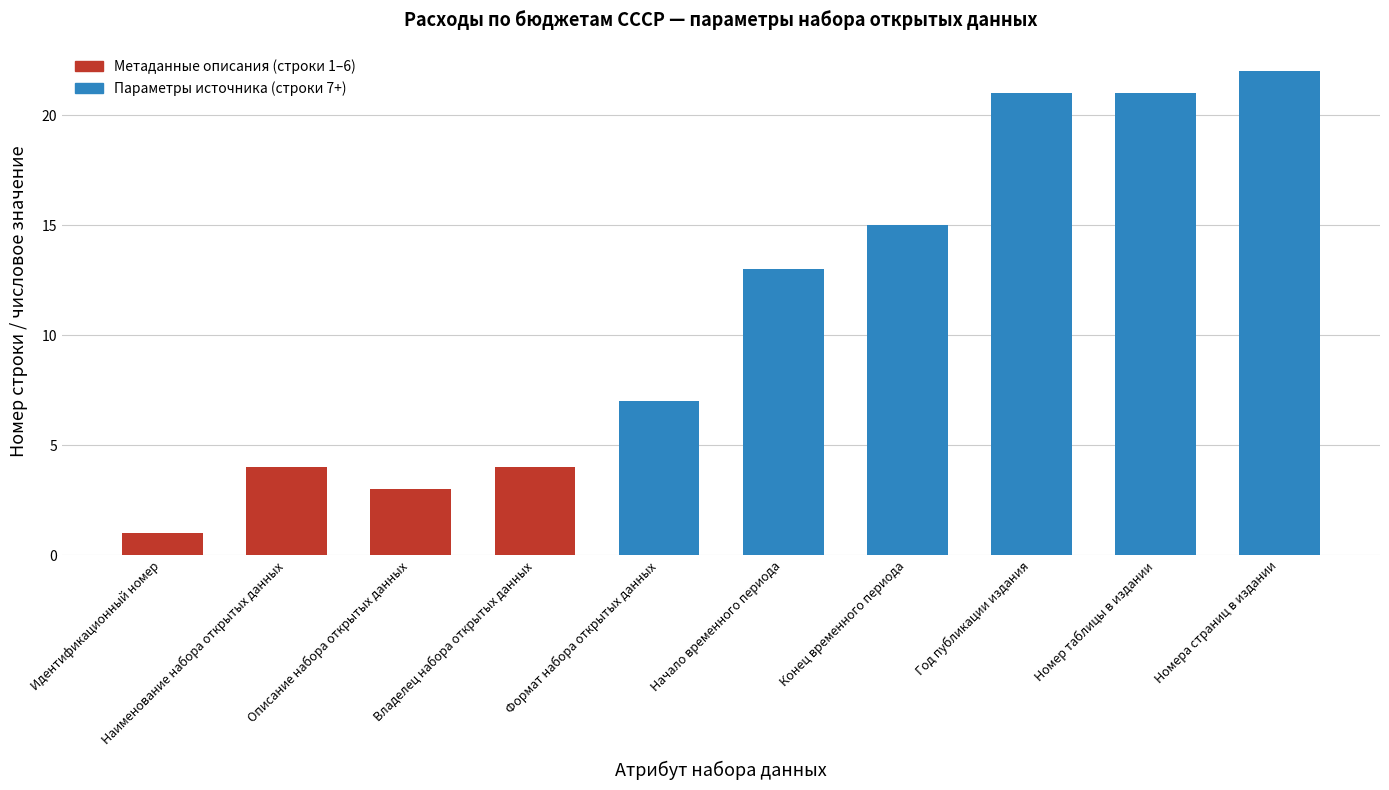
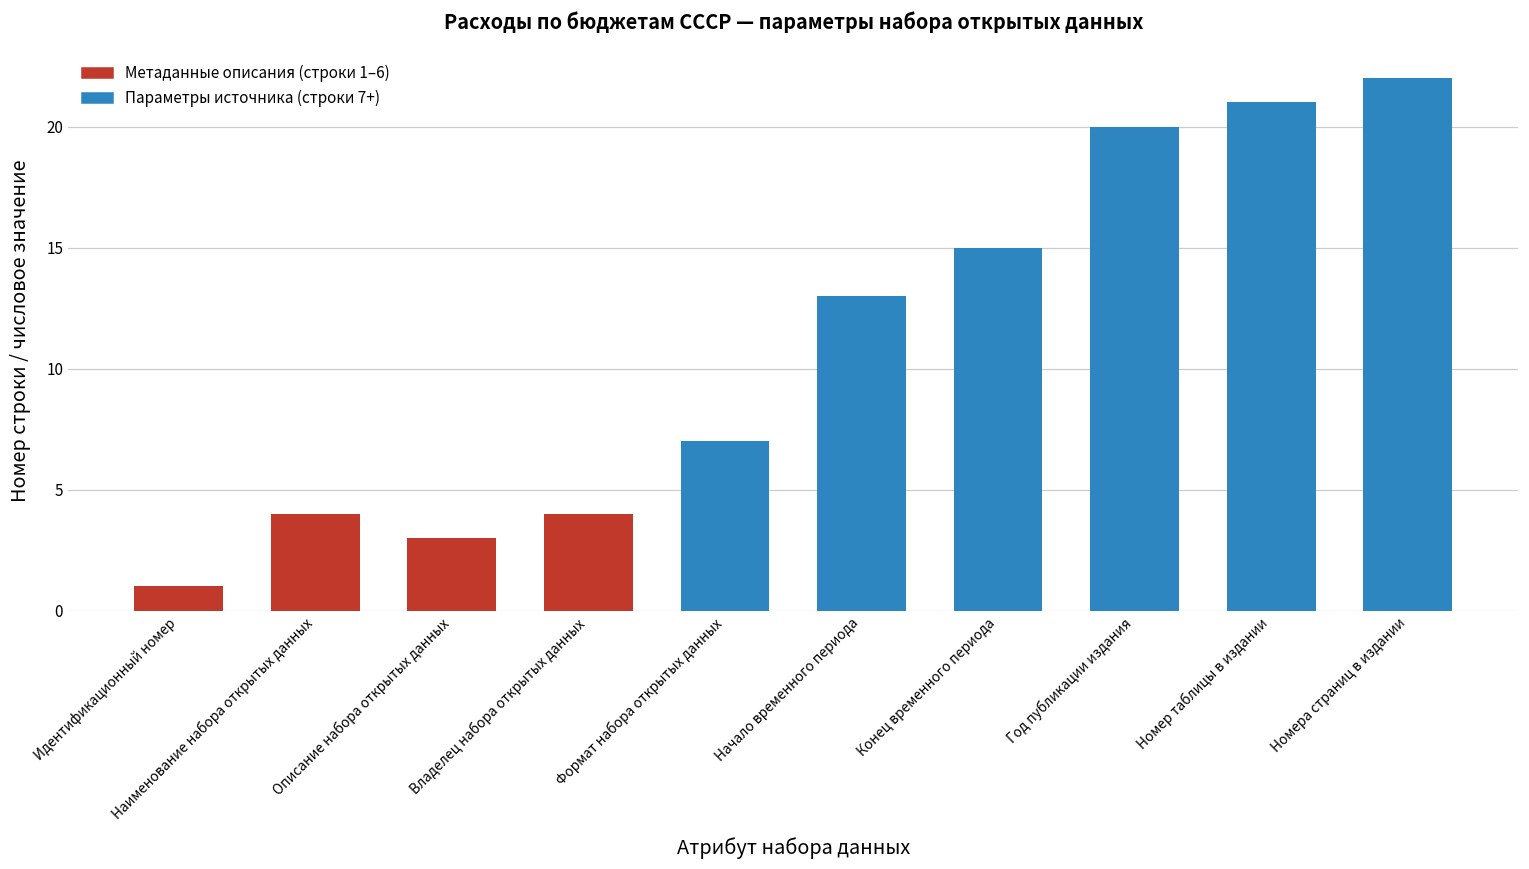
  {
    "Идентификационный номер": 1,
    "Наименование набора открытых данных": 4,
    "Описание набора открытых данных": 3,
    "Владелец набора открытых данных": 4,
    "Формат набора открытых данных": 7,
    "Начало временного периода": 13,
    "Конец временного периода": 15,
-   "Год публикации издания": 21,
+   "Год публикации издания": 20,
    "Номер таблицы в издании": 21,
    "Номера страниц в издании": 22
  }
